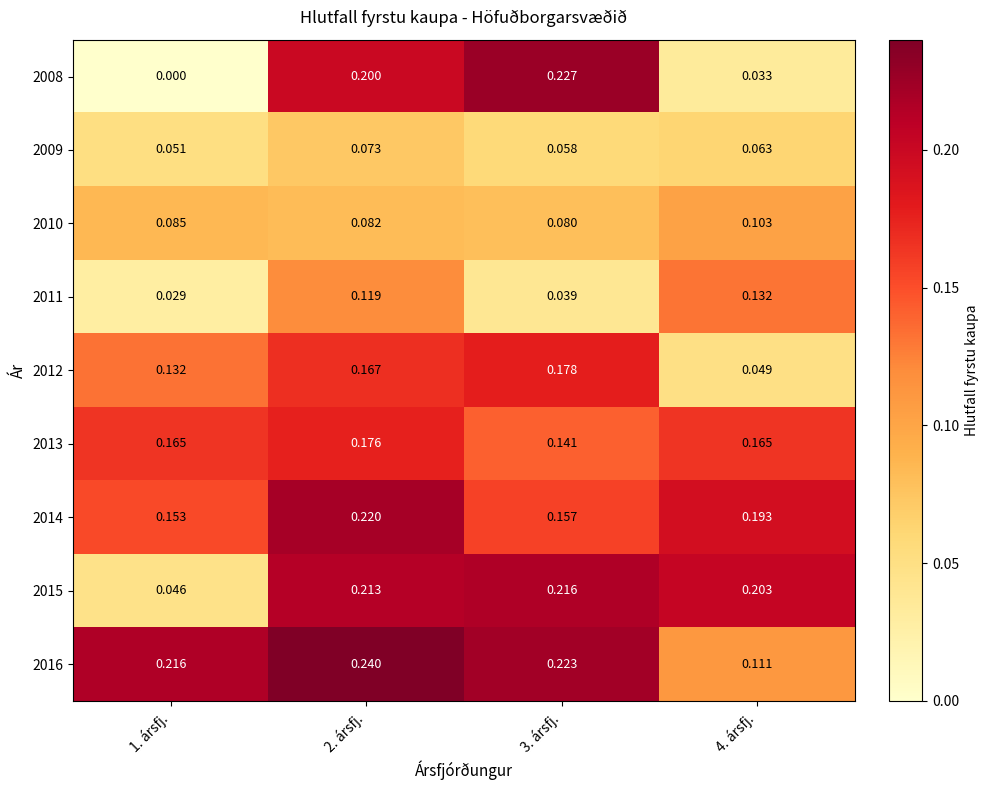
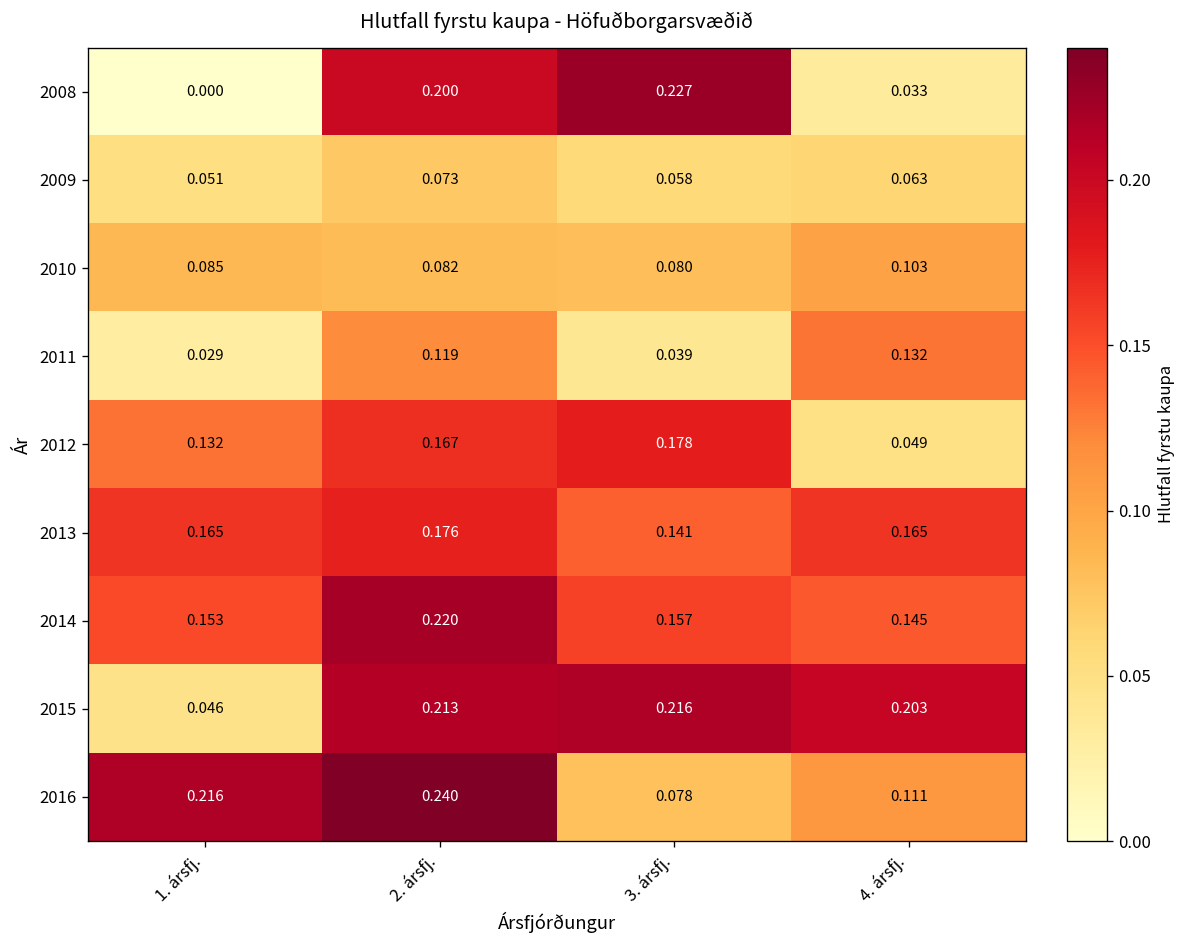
  {
    "2008": {
      "1. ársfj.": 0.000,
      "2. ársfj.": 0.200,
      "3. ársfj.": 0.227,
      "4. ársfj.": 0.033
    },
    "2009": {
      "1. ársfj.": 0.051,
      "2. ársfj.": 0.073,
      "3. ársfj.": 0.058,
      "4. ársfj.": 0.063
    },
    "2010": {
      "1. ársfj.": 0.085,
      "2. ársfj.": 0.082,
      "3. ársfj.": 0.080,
      "4. ársfj.": 0.103
    },
    "2011": {
      "1. ársfj.": 0.029,
      "2. ársfj.": 0.119,
      "3. ársfj.": 0.039,
      "4. ársfj.": 0.132
    },
    "2012": {
      "1. ársfj.": 0.132,
      "2. ársfj.": 0.167,
      "3. ársfj.": 0.178,
      "4. ársfj.": 0.049
    },
    "2013": {
      "1. ársfj.": 0.165,
      "2. ársfj.": 0.176,
      "3. ársfj.": 0.141,
      "4. ársfj.": 0.165
    },
    "2014": {
      "1. ársfj.": 0.153,
      "2. ársfj.": 0.220,
      "3. ársfj.": 0.157,
-     "4. ársfj.": 0.193
+     "4. ársfj.": 0.145
    },
    "2015": {
      "1. ársfj.": 0.046,
      "2. ársfj.": 0.213,
      "3. ársfj.": 0.216,
      "4. ársfj.": 0.203
    },
    "2016": {
      "1. ársfj.": 0.216,
      "2. ársfj.": 0.240,
-     "3. ársfj.": 0.223,
+     "3. ársfj.": 0.078,
      "4. ársfj.": 0.111
    }
  }
